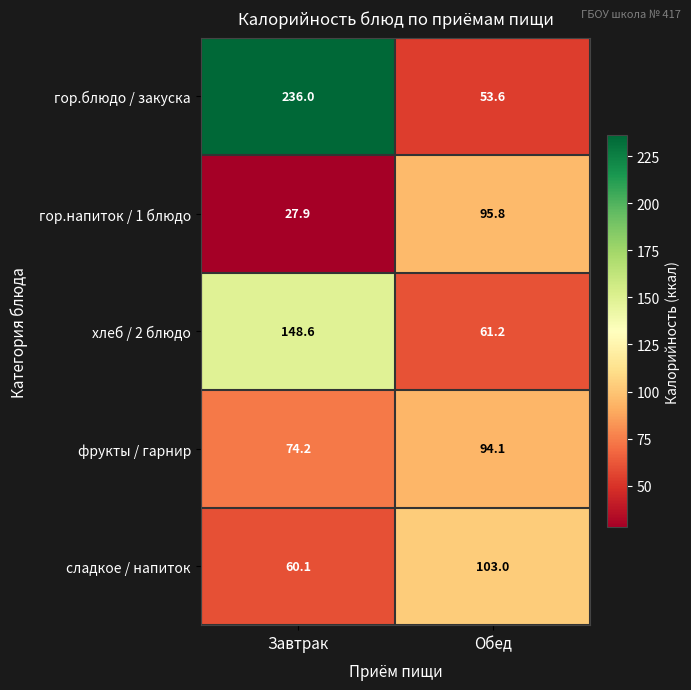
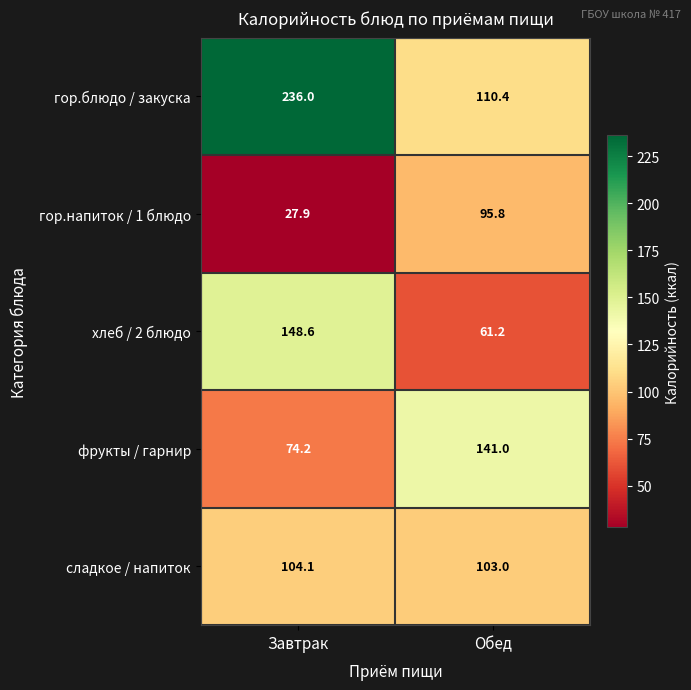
  {
    "гор.блюдо / закуска": {
      "Завтрак": 236.0,
-     "Обед": 53.6
+     "Обед": 110.4
    },
    "гор.напиток / 1 блюдо": {
      "Завтрак": 27.9,
      "Обед": 95.8
    },
    "хлеб / 2 блюдо": {
      "Завтрак": 148.6,
      "Обед": 61.2
    },
    "фрукты / гарнир": {
      "Завтрак": 74.2,
-     "Обед": 94.1
+     "Обед": 141.0
    },
    "сладкое / напиток": {
-     "Завтрак": 60.1,
+     "Завтрак": 104.1,
      "Обед": 103.0
    }
  }
